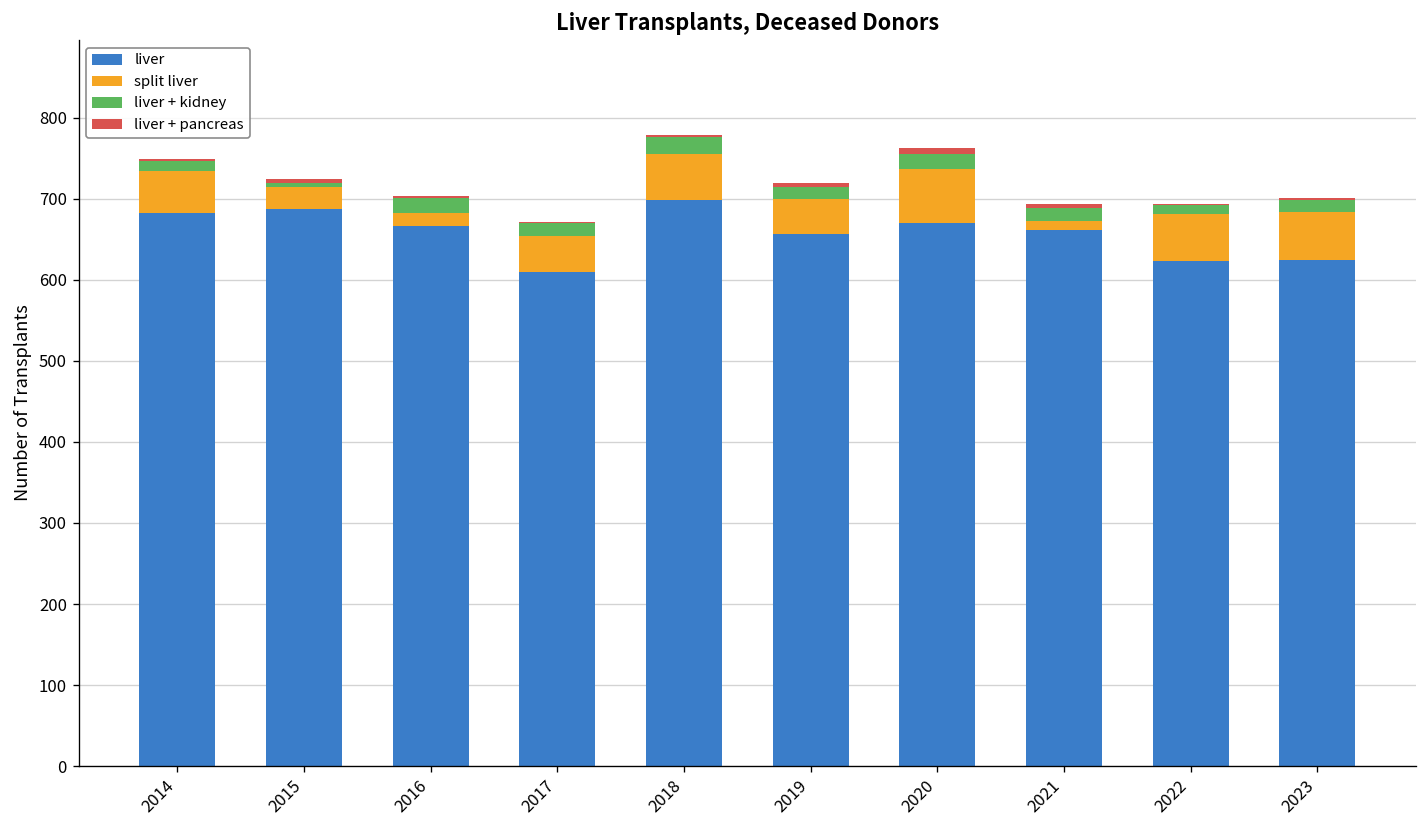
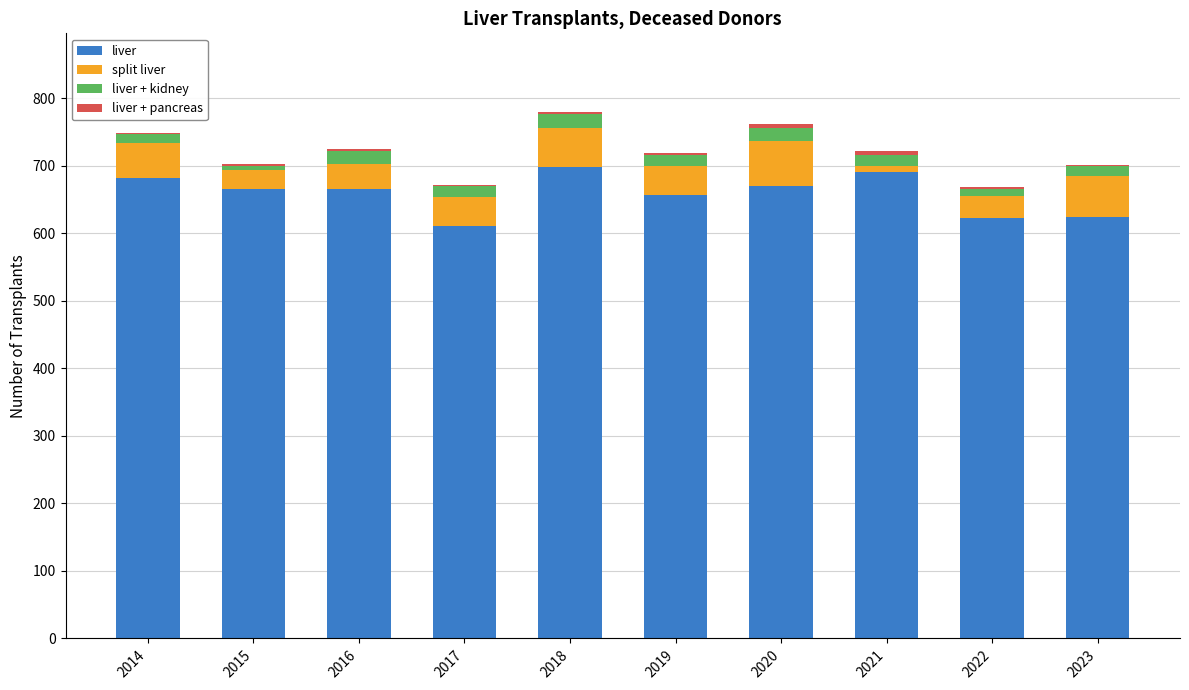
  {
    "liver": {
      "2014": 680,
-     "2015": 690,
+     "2015": 670,
      "2016": 670,
      "2017": 610,
      "2018": 700,
      "2019": 660,
      "2020": 670,
-     "2021": 660,
+     "2021": 690,
      "2022": 620,
      "2023": 620
    },
    "split liver": {
      "2014": 50,
      "2015": 30,
-     "2016": 20,
+     "2016": 40,
      "2017": 40,
      "2018": 60,
      "2019": 40,
      "2020": 70,
      "2021": 10,
-     "2022": 60,
+     "2022": 30,
      "2023": 60
    },
    "liver + kidney": {
      "2014": 10,
      "2015": 10,
      "2016": 20,
      "2017": 20,
      "2018": 20,
      "2019": 20,
      "2020": 20,
      "2021": 20,
      "2022": 10,
      "2023": 20
    },
    "liver + pancreas": {
      "2015": 0,
      "2019": 0,
      "2020": 10,
      "2021": 10
    }
  }
